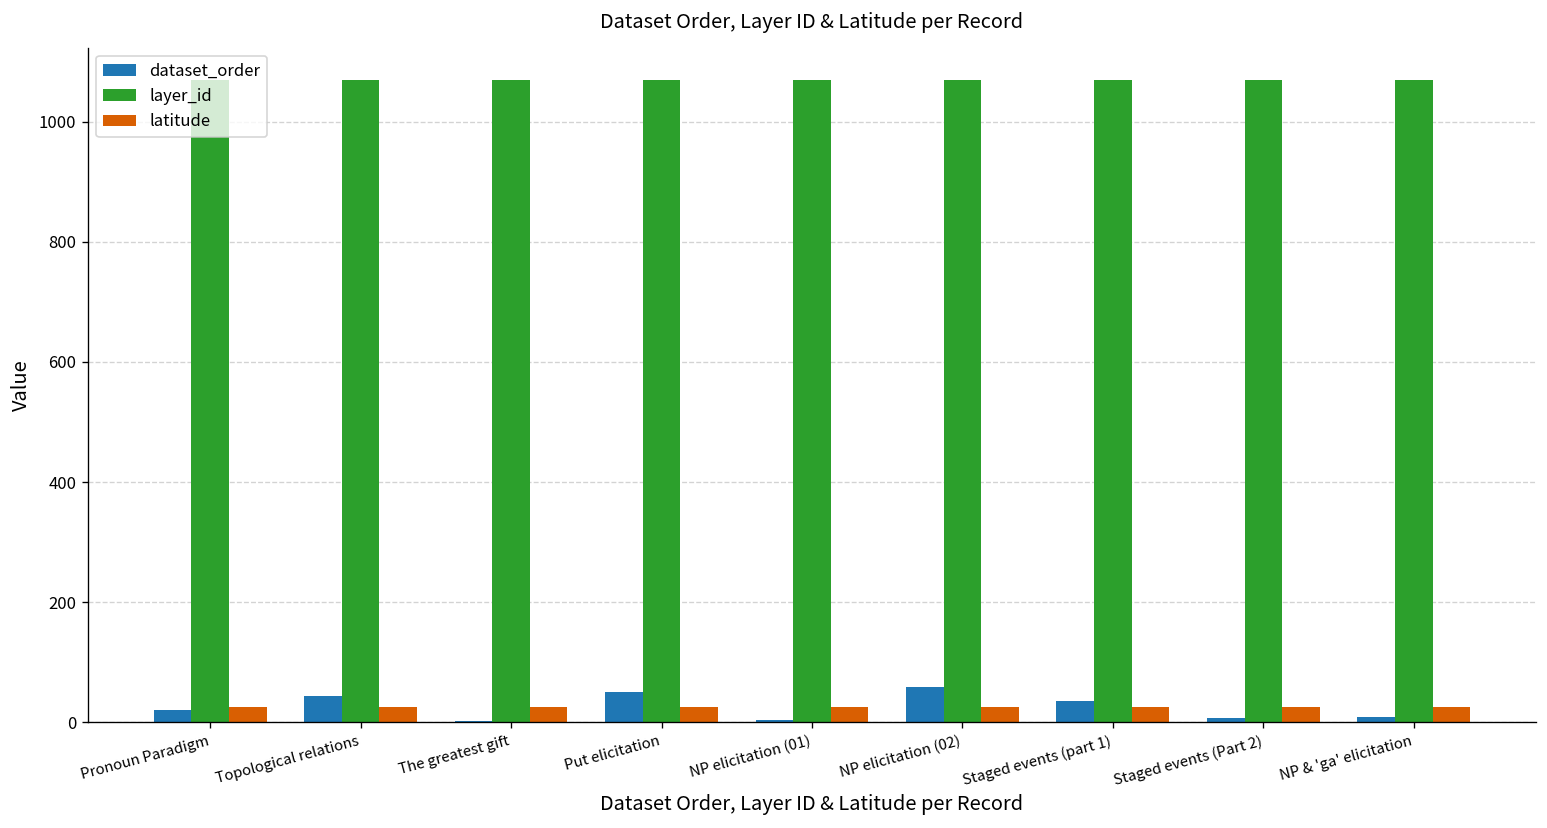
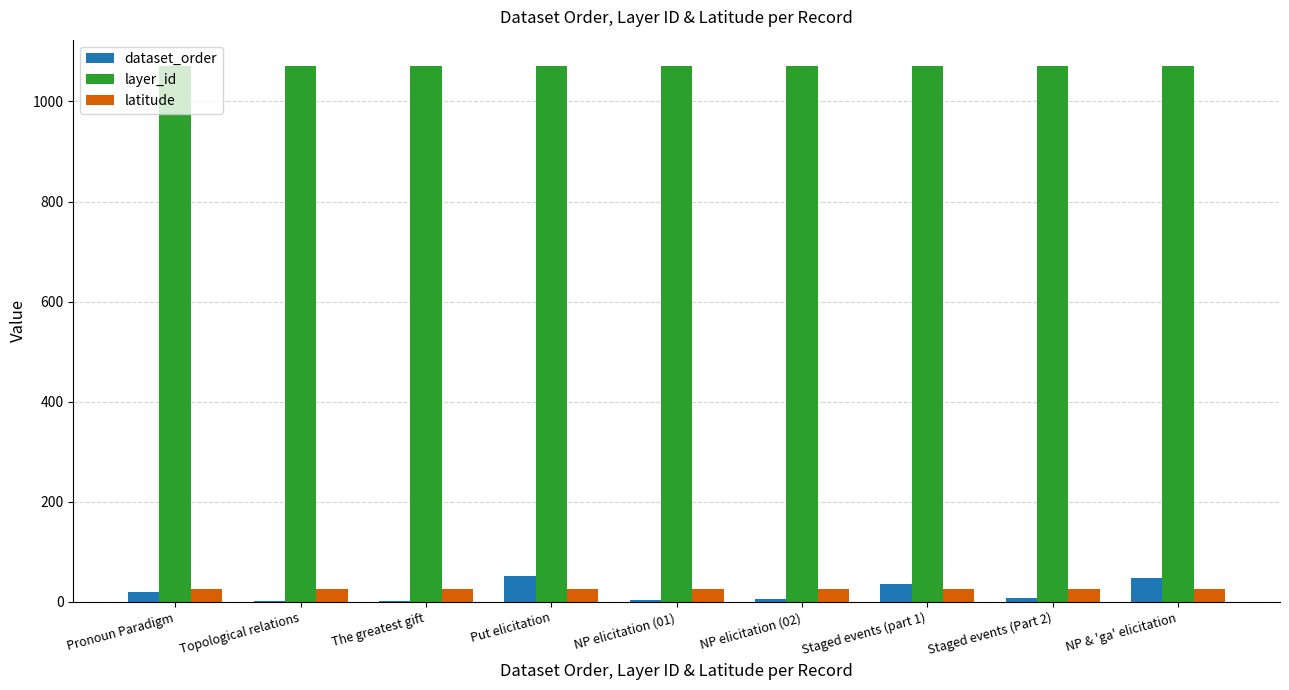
  {
    "dataset_order": {
      "Pronoun Paradigm": 20,
-     "Topological relations": 40,
+     "Topological relations": 0,
      "Put elicitation": 50,
-     "NP elicitation (02)": 60,
+     "NP elicitation (02)": 10,
      "Staged events (part 1)": 40,
      "Staged events (Part 2)": 10,
-     "NP & 'ga' elicitation": 10
+     "NP & 'ga' elicitation": 50
    },
    "layer_id": {
      "Topological relations": 1070,
      "The greatest gift": 1070,
      "Put elicitation": 1070,
      "NP elicitation (01)": 1070,
      "NP elicitation (02)": 1070,
      "Staged events (part 1)": 1070,
      "Staged events (Part 2)": 1070,
      "NP & 'ga' elicitation": 1070
    },
    "latitude": {
      "Pronoun Paradigm": 30,
      "Topological relations": 30,
      "The greatest gift": 30,
      "Put elicitation": 30,
      "NP elicitation (01)": 30,
      "NP elicitation (02)": 30,
      "Staged events (part 1)": 30,
      "Staged events (Part 2)": 30,
      "NP & 'ga' elicitation": 30
    }
  }
